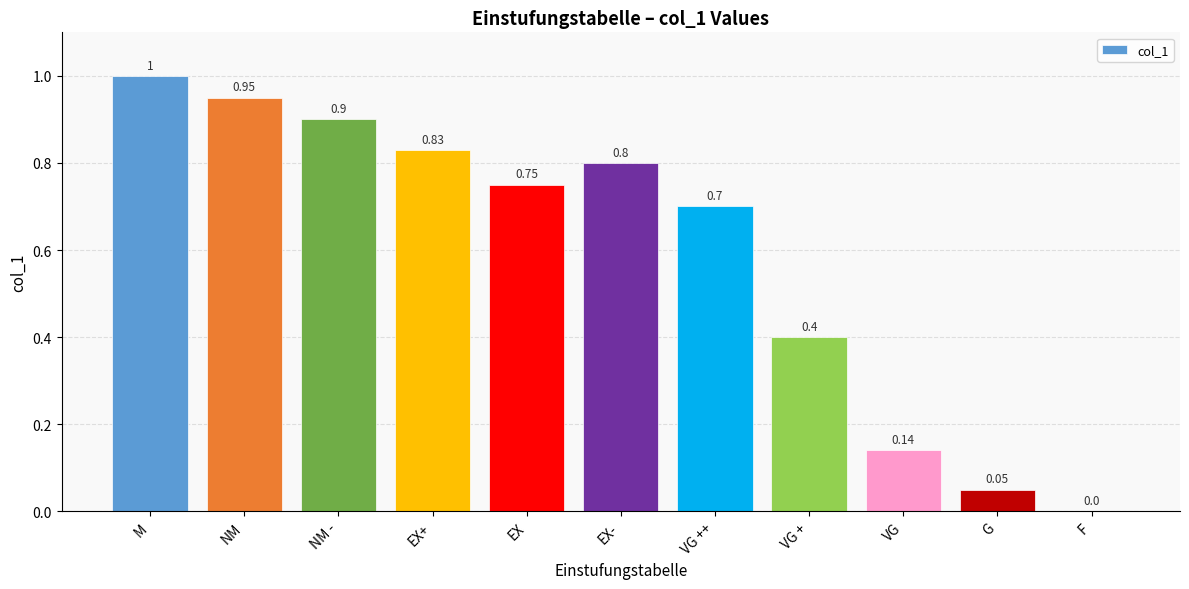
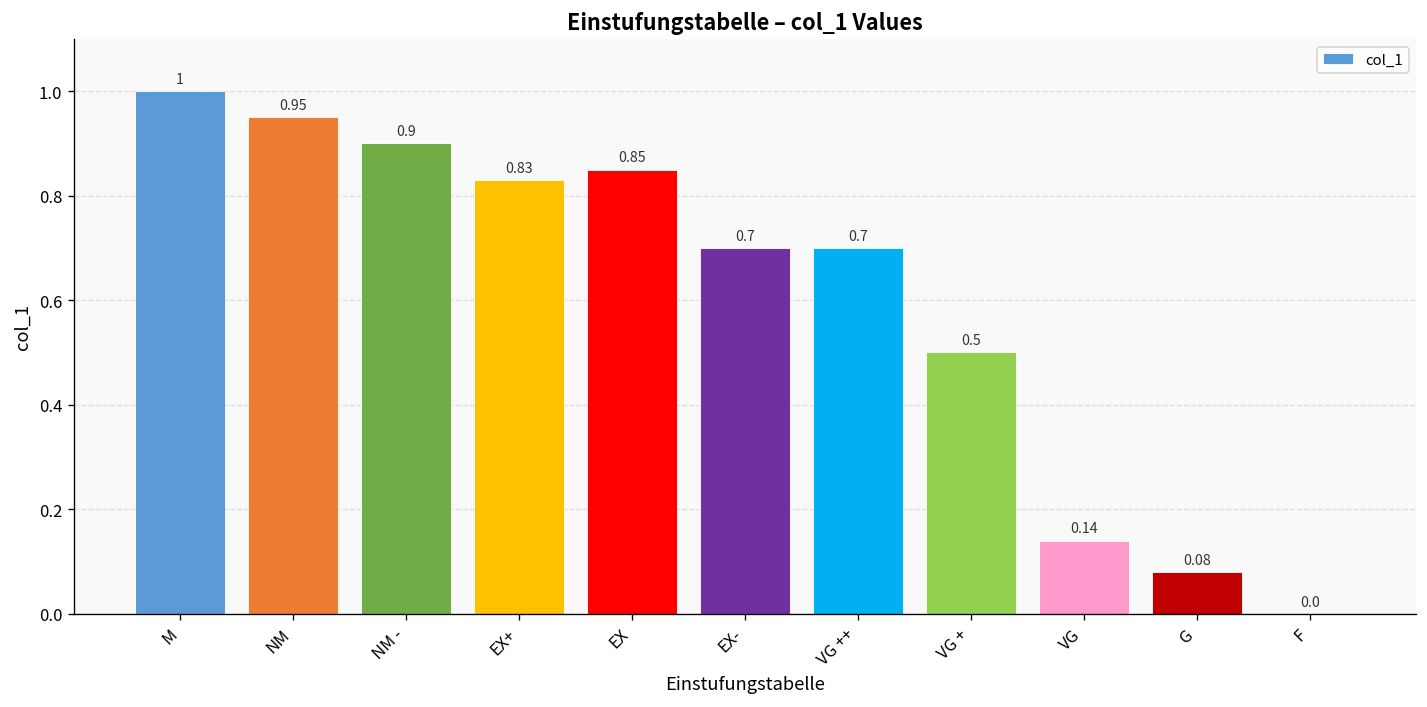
  {
    "M": 1,
    "NM": 0.95,
    "NM -": 0.9,
    "EX+": 0.83,
-   "EX": 0.75,
-   "EX-": 0.8,
+   "EX": 0.85,
+   "EX-": 0.7,
    "VG ++": 0.7,
-   "VG +": 0.4,
+   "VG +": 0.5,
    "VG": 0.14,
-   "G": 0.05,
+   "G": 0.08,
    "F": 0.0
  }
